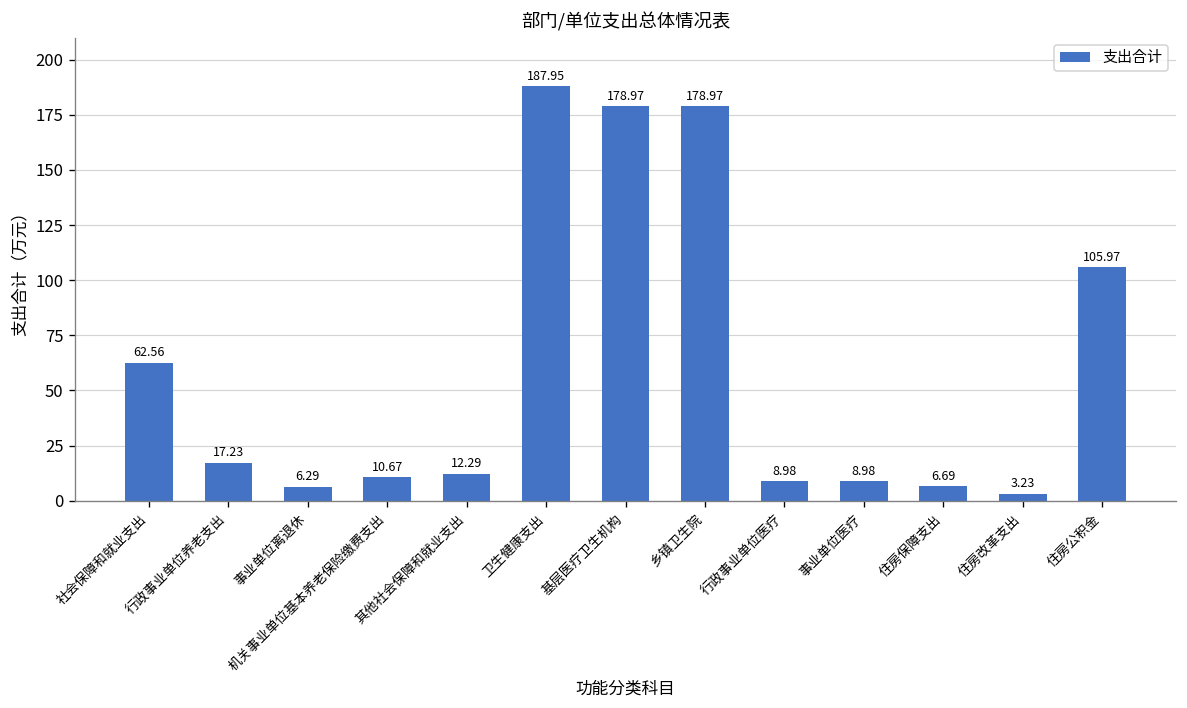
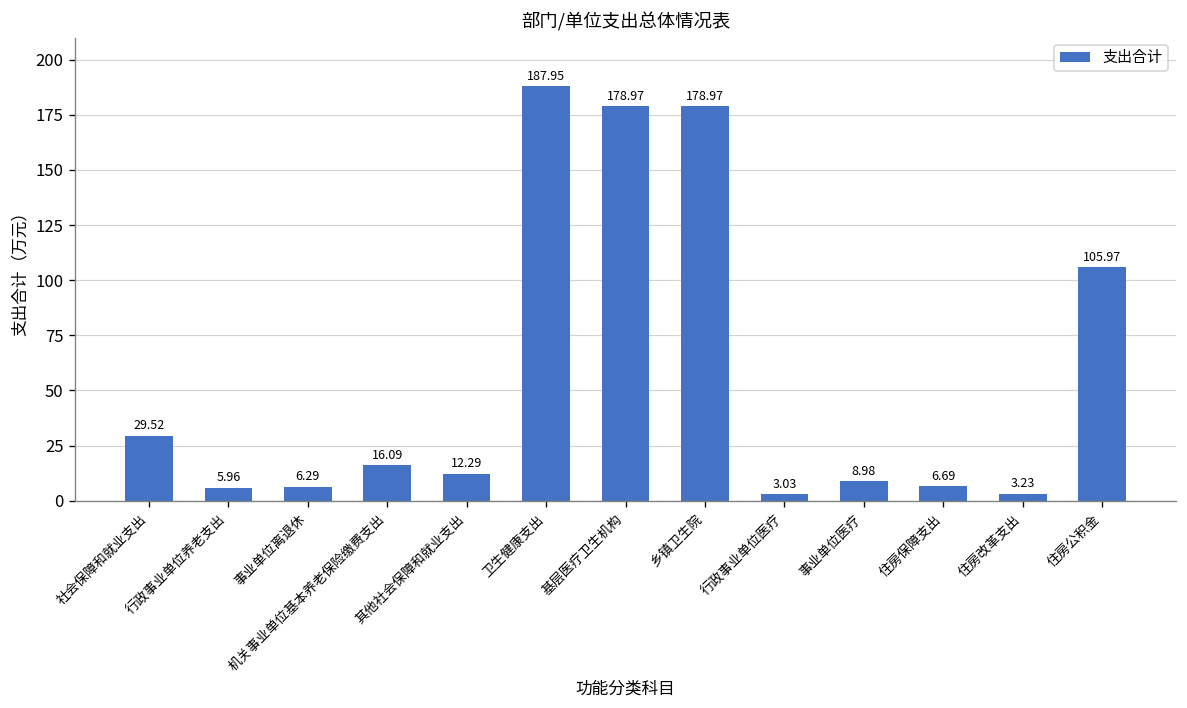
  {
-   "社会保障和就业支出": 62.56,
-   "行政事业单位养老支出": 17.23,
+   "社会保障和就业支出": 29.52,
+   "行政事业单位养老支出": 5.96,
    "事业单位离退休": 6.29,
-   "机关事业单位基本养老保险缴费支出": 10.67,
+   "机关事业单位基本养老保险缴费支出": 16.09,
    "其他社会保障和就业支出": 12.29,
    "卫生健康支出": 187.95,
    "基层医疗卫生机构": 178.97,
    "乡镇卫生院": 178.97,
-   "行政事业单位医疗": 8.98,
+   "行政事业单位医疗": 3.03,
    "事业单位医疗": 8.98,
    "住房保障支出": 6.69,
    "住房改革支出": 3.23,
    "住房公积金": 105.97
  }
